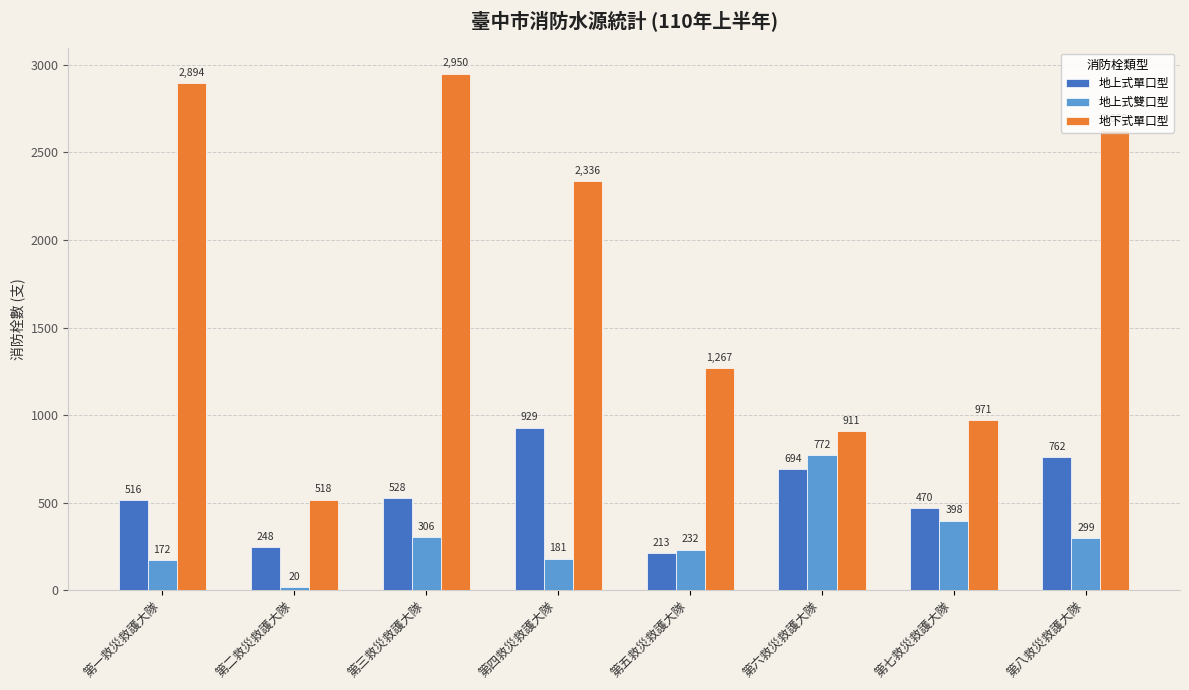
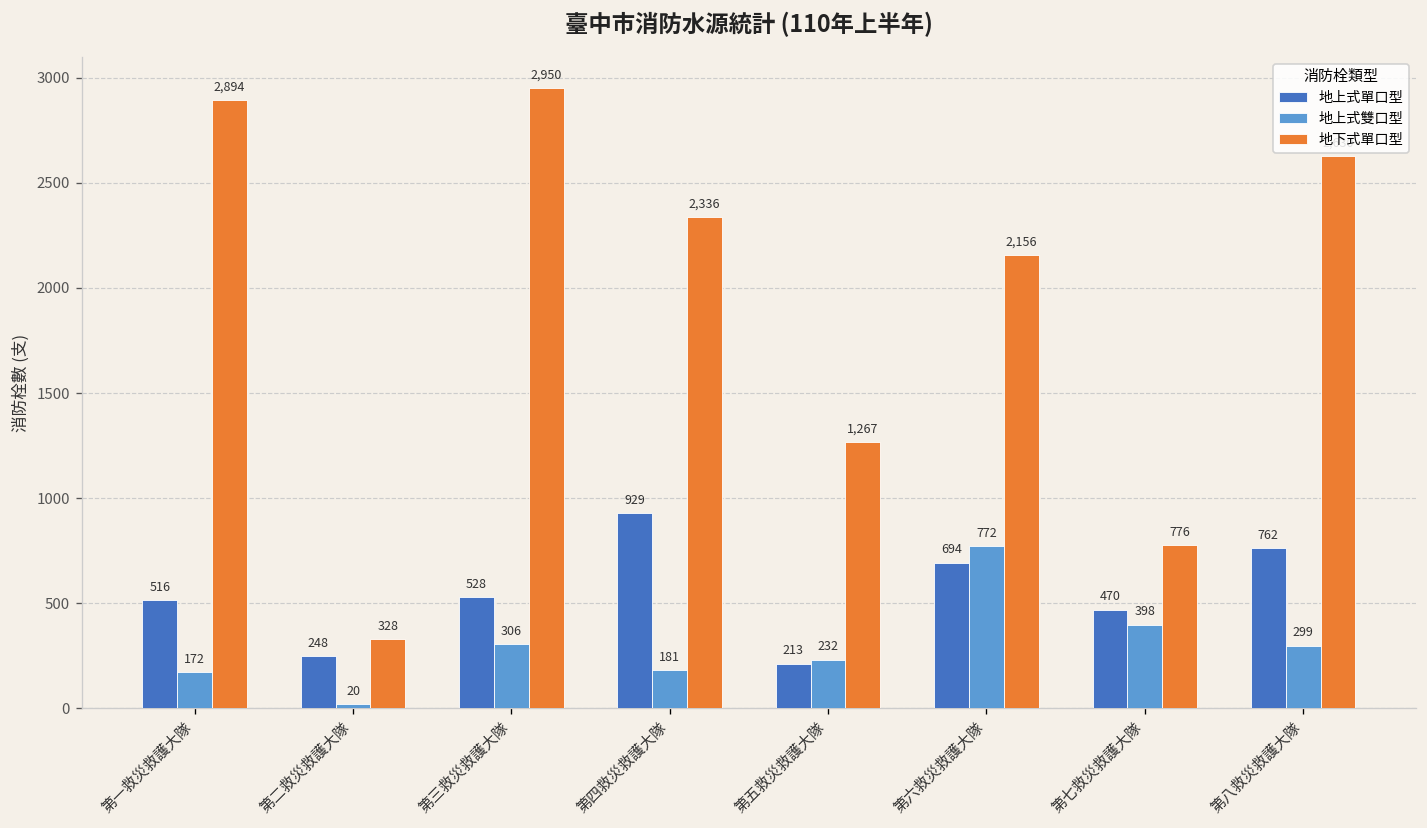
  {
    "地下式單口型": {
      "第一救災救護大隊": "2,894",
-     "第二救災救護大隊": "518",
+     "第二救災救護大隊": "328",
      "第三救災救護大隊": "2,950",
      "第四救災救護大隊": "2,336",
      "第五救災救護大隊": "1,267",
-     "第六救災救護大隊": "911",
-     "第七救災救護大隊": "971"
+     "第六救災救護大隊": "2,156",
+     "第七救災救護大隊": "776"
    }
  }
